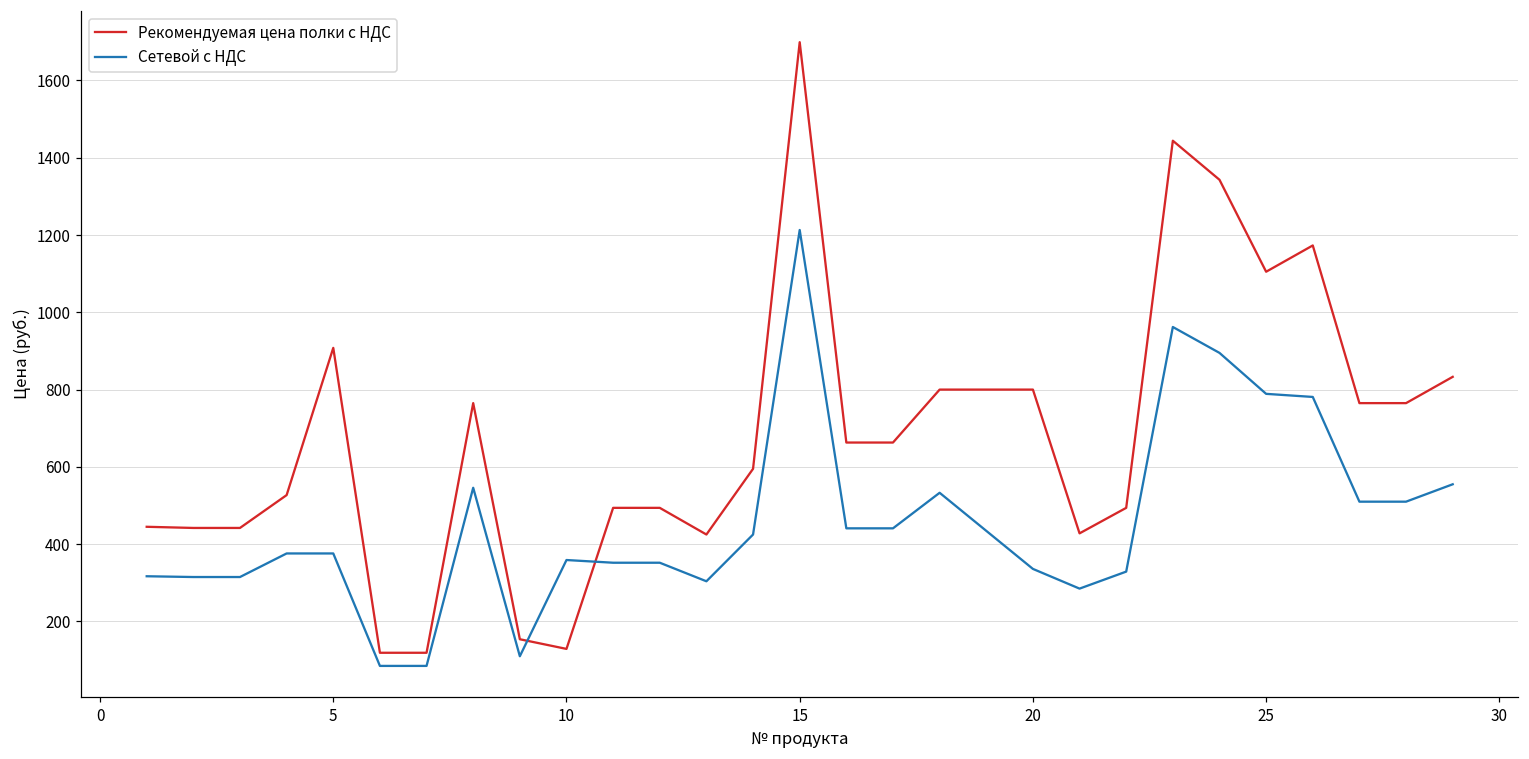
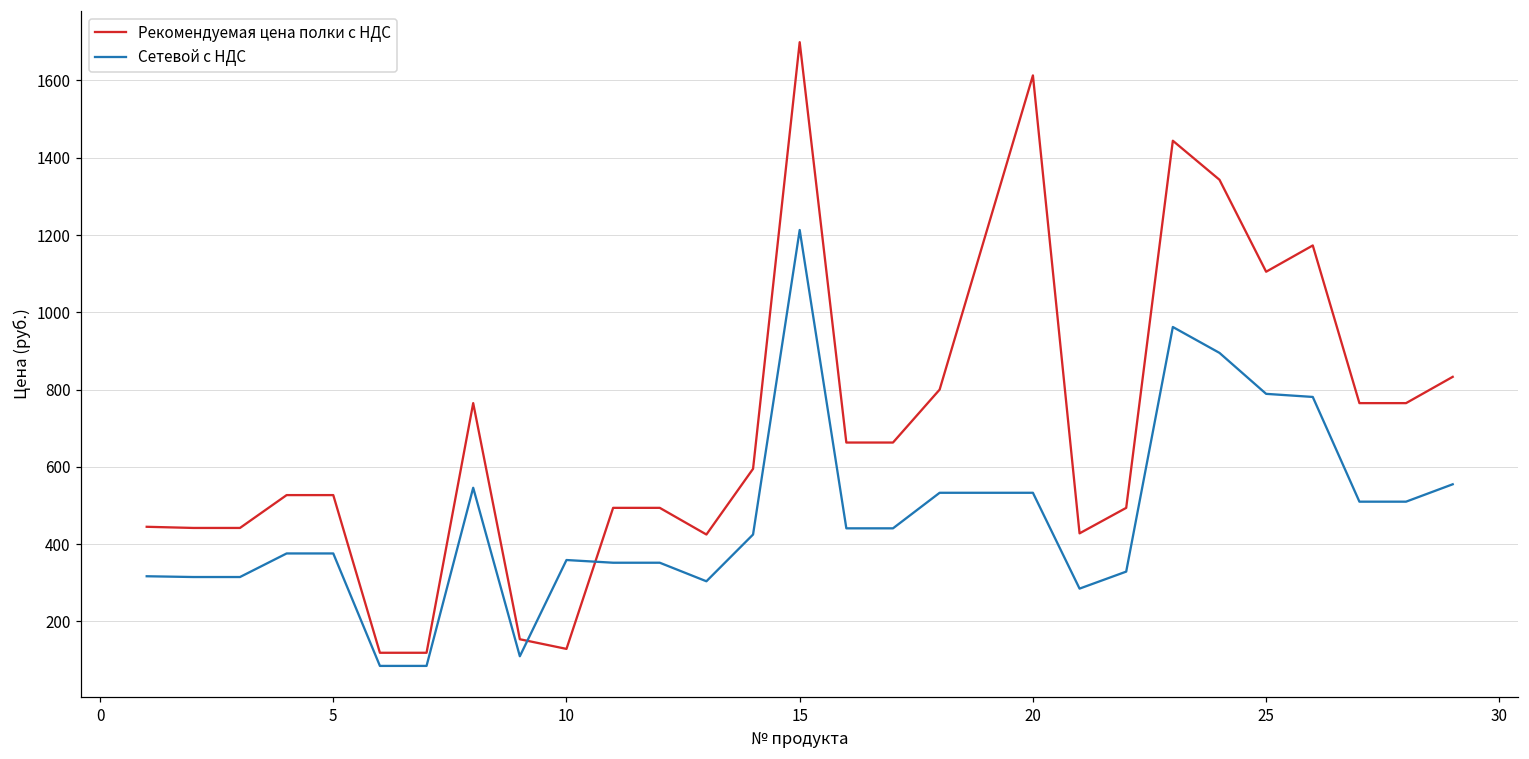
  {
    "Рекомендуемая цена полки с НДС": {
-     "5": 910,
+     "5": 530,
      "10": 130,
      "15": 1700,
-     "20": 800,
+     "20": 1610,
      "25": 1110
    },
    "Сетевой с НДС": {
      "5": 380,
      "10": 360,
      "15": 1210,
-     "20": 340,
+     "20": 530,
      "25": 790
    }
  }
